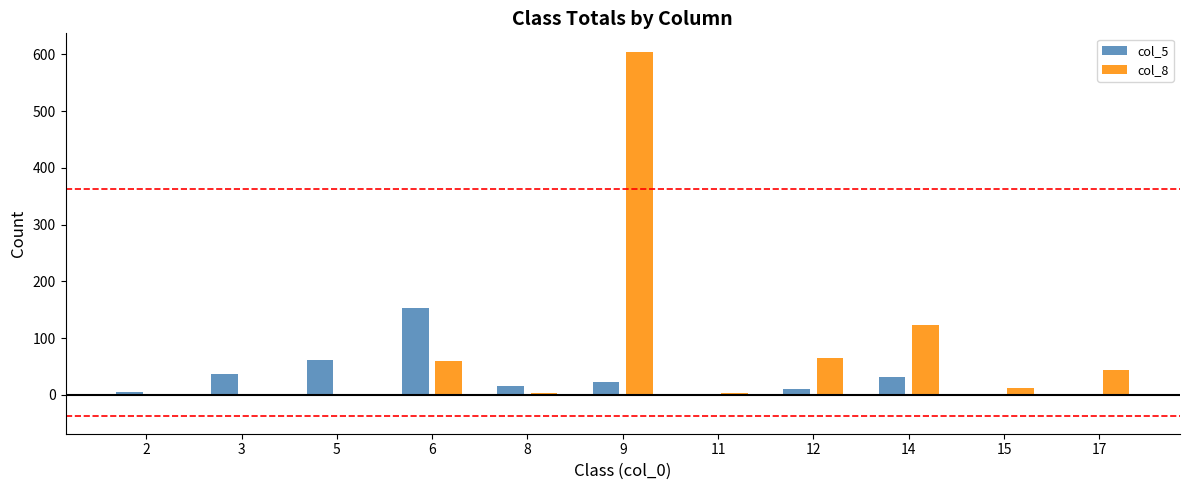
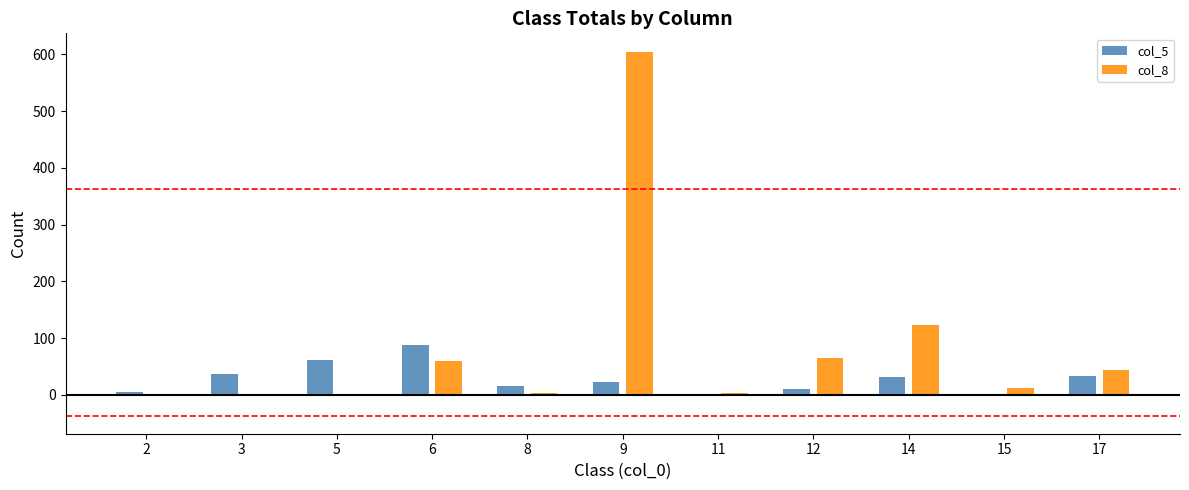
  {
    "col_5": {
      "2": 10,
      "3": 40,
      "5": 60,
-     "6": 150,
+     "6": 90,
      "8": 20,
      "9": 20,
      "11": 0,
      "12": 10,
      "14": 30,
      "15": 0,
-     "17": 0
+     "17": 30
    },
    "col_8": {
      "2": 0,
      "3": 0,
      "5": 0,
      "6": 60,
      "9": 610,
      "12": 70,
      "14": 120,
      "15": 10,
      "17": 40
    }
  }
